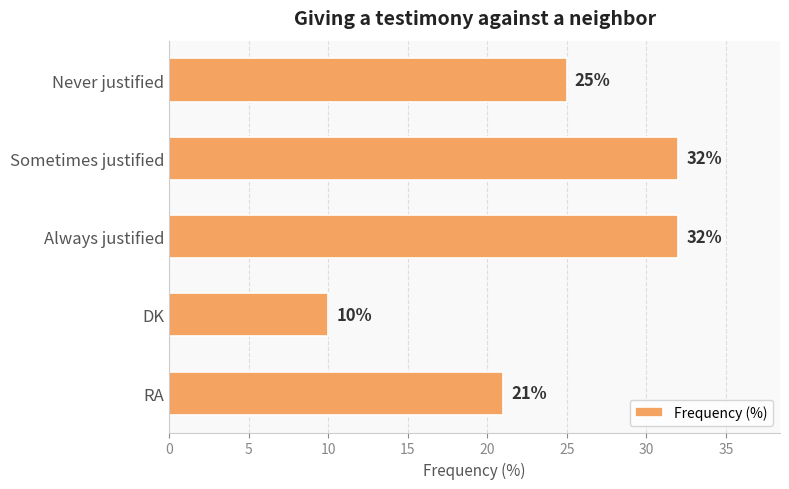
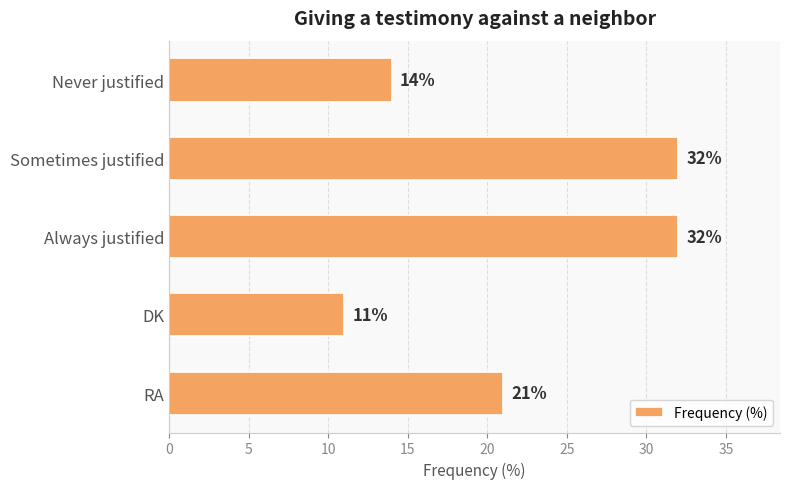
  {
-   "Never justified": "25%",
+   "Never justified": "14%",
    "Sometimes justified": "32%",
    "Always justified": "32%",
-   "DK": "10%",
+   "DK": "11%",
    "RA": "21%"
  }
